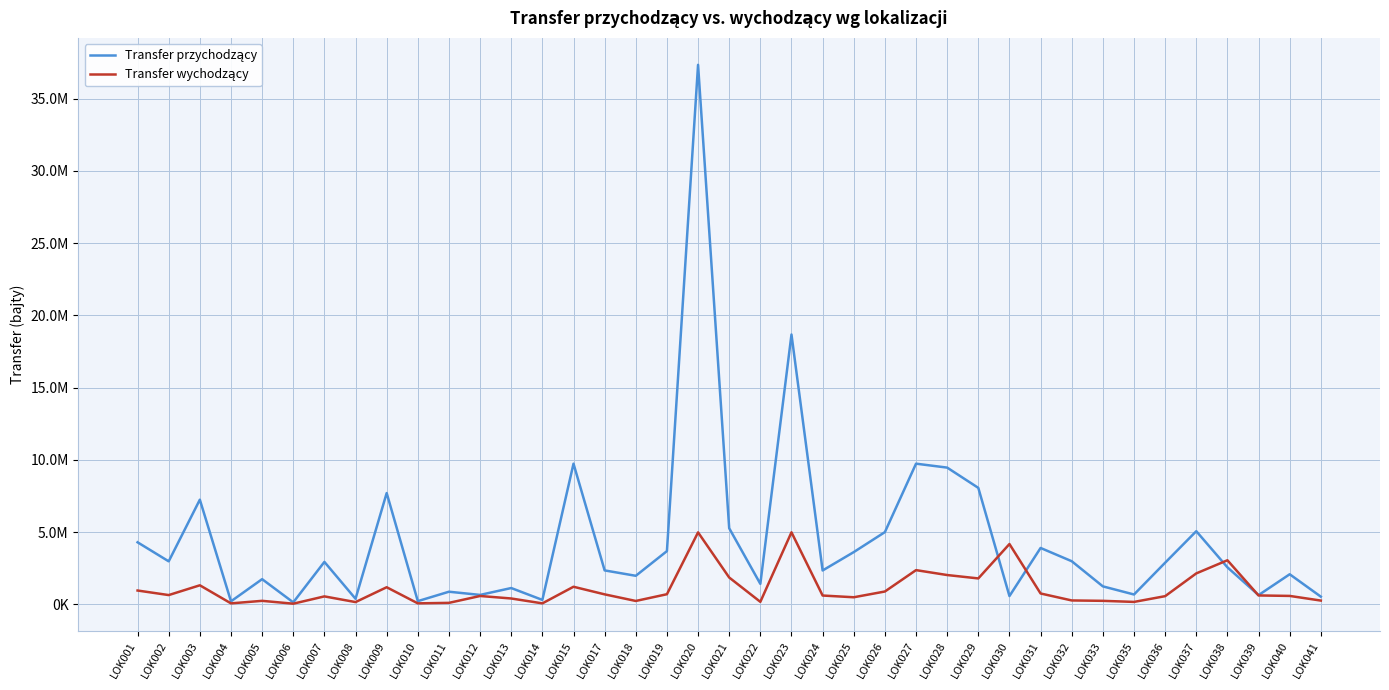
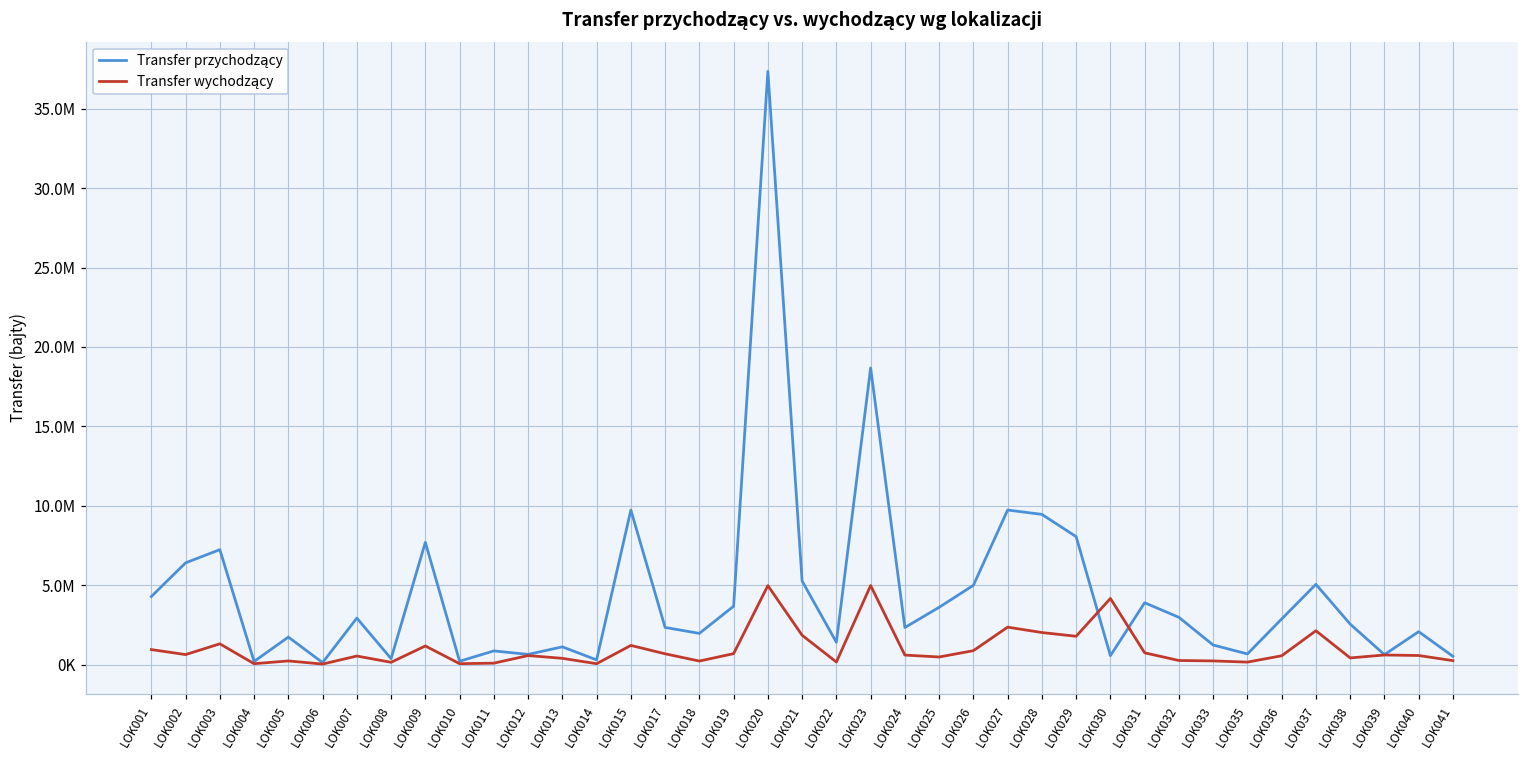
  {
    "Transfer przychodzący": {
      "LOK001": 4300000,
-     "LOK002": 3000000,
+     "LOK002": 6400000,
      "LOK003": 7200000,
      "LOK005": 1700000,
      "LOK007": 2900000,
      "LOK008": 400000,
      "LOK009": 7700000,
      "LOK011": 900000,
      "LOK013": 1100000,
      "LOK014": 300000,
      "LOK015": 9700000,
      "LOK017": 2300000,
      "LOK018": 2000000,
      "LOK019": 3700000,
      "LOK020": 37300000,
      "LOK021": 5300000,
      "LOK022": 1400000,
      "LOK023": 18700000,
      "LOK024": 2300000,
      "LOK025": 3600000,
      "LOK026": 5000000,
      "LOK027": 9700000,
      "LOK028": 9500000,
      "LOK029": 8100000,
      "LOK030": 600000,
      "LOK031": 3900000,
      "LOK032": 3000000,
      "LOK033": 1200000,
      "LOK035": 700000,
      "LOK036": 2900000,
      "LOK037": 5100000,
      "LOK038": 2600000,
      "LOK040": 2100000,
      "LOK041": 500000
    },
    "Transfer wychodzący": {
      "LOK001": 1000000,
      "LOK002": 600000,
      "LOK003": 1300000,
      "LOK005": 200000,
      "LOK007": 600000,
      "LOK008": 200000,
      "LOK009": 1200000,
      "LOK011": 100000,
      "LOK013": 400000,
      "LOK014": 100000,
      "LOK015": 1200000,
      "LOK017": 700000,
      "LOK018": 200000,
      "LOK019": 700000,
      "LOK020": 5000000,
      "LOK021": 1900000,
      "LOK022": 200000,
      "LOK023": 5000000,
      "LOK024": 600000,
      "LOK025": 500000,
      "LOK026": 900000,
      "LOK027": 2400000,
      "LOK028": 2000000,
      "LOK029": 1800000,
      "LOK030": 4200000,
      "LOK031": 800000,
      "LOK032": 300000,
      "LOK033": 200000,
      "LOK035": 200000,
      "LOK036": 600000,
      "LOK037": 2100000,
-     "LOK038": 3100000,
+     "LOK038": 400000,
      "LOK040": 600000,
      "LOK041": 300000
    }
  }
